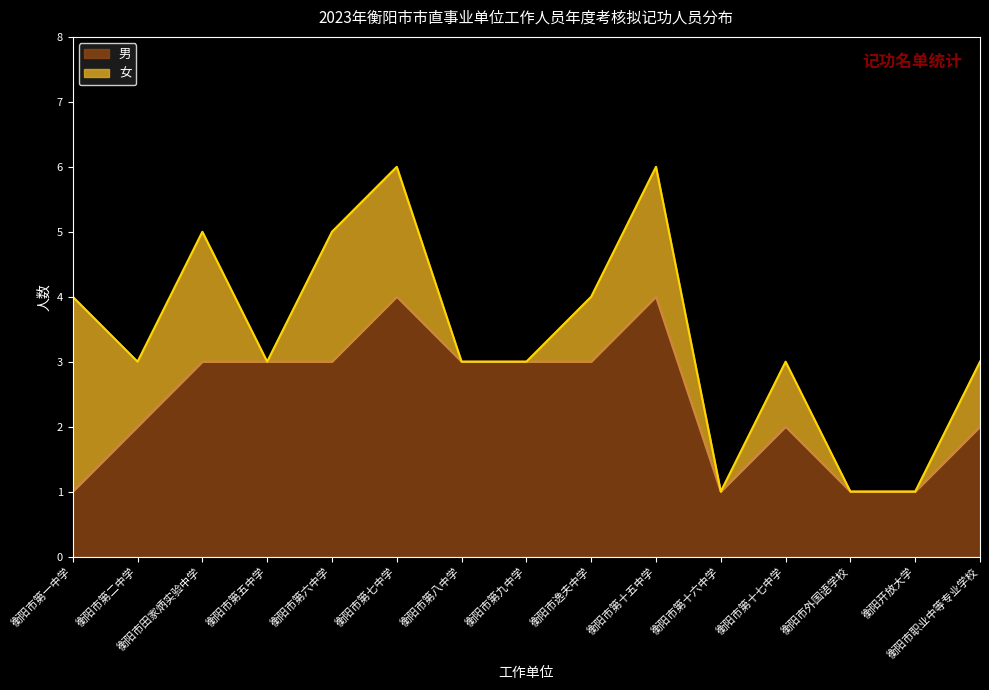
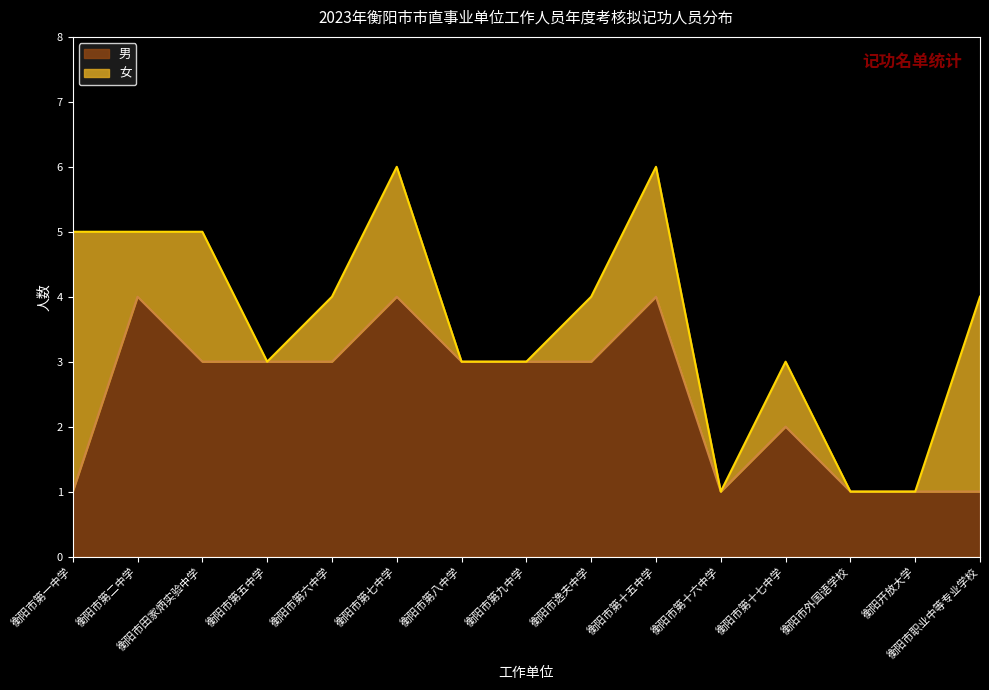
  {
    "男": {
      "衡阳市第一中学": 1,
-     "衡阳市第二中学": 2,
+     "衡阳市第二中学": 4,
      "衡阳市田家炳实验中学": 3,
      "衡阳市第六中学": 3,
      "衡阳市第七中学": 4,
      "衡阳市逸夫中学": 3,
      "衡阳市第十五中学": 4,
      "衡阳市第十七中学": 2,
-     "衡阳市职业中等专业学校": 2
+     "衡阳市职业中等专业学校": 1
    },
    "女": {
-     "衡阳市第一中学": 3,
+     "衡阳市第一中学": 4,
      "衡阳市第二中学": 1,
      "衡阳市田家炳实验中学": 2,
-     "衡阳市第六中学": 2,
+     "衡阳市第六中学": 1,
      "衡阳市第七中学": 2,
      "衡阳市逸夫中学": 1,
      "衡阳市第十五中学": 2,
      "衡阳市第十七中学": 1,
-     "衡阳市职业中等专业学校": 1
+     "衡阳市职业中等专业学校": 3
    }
  }
